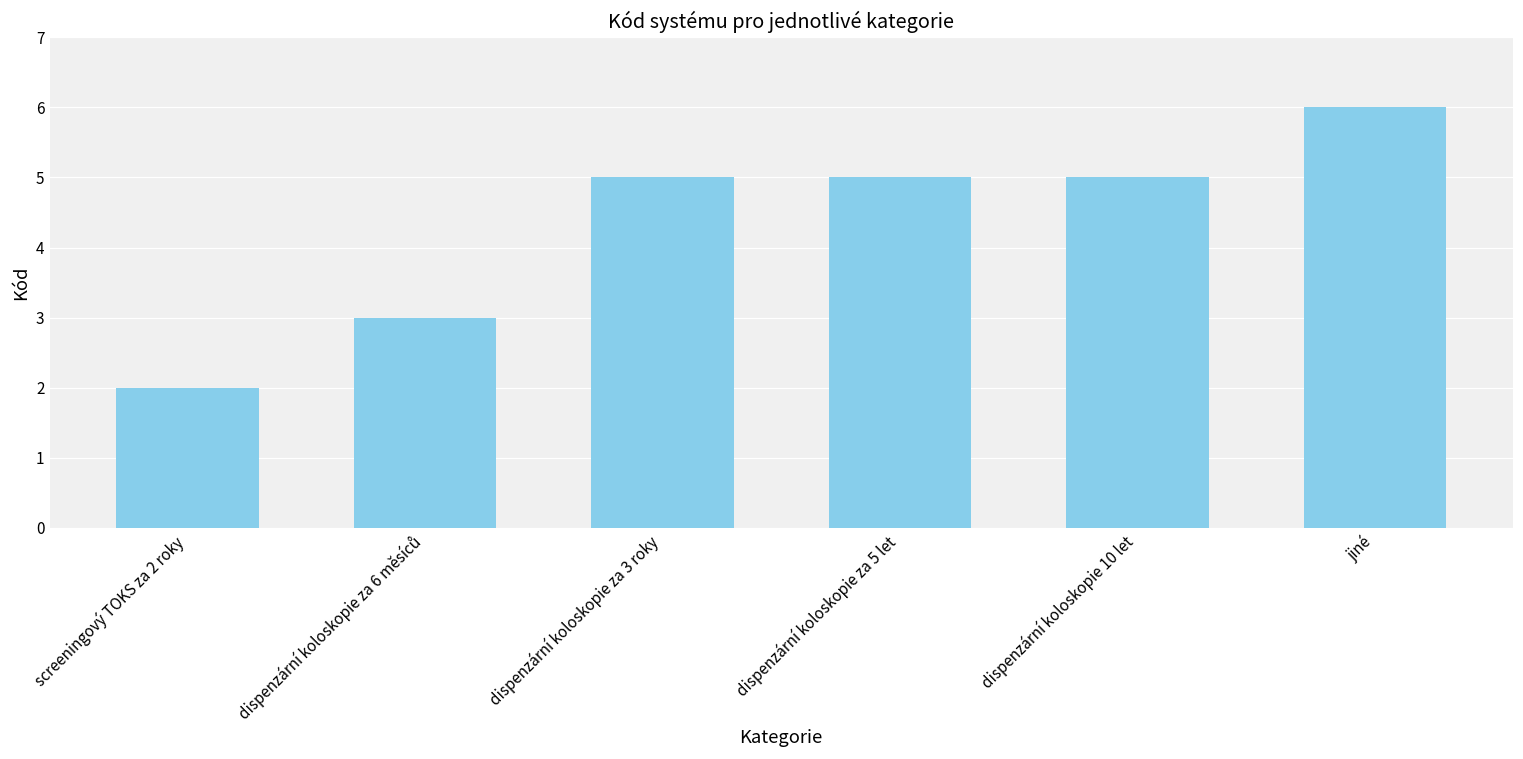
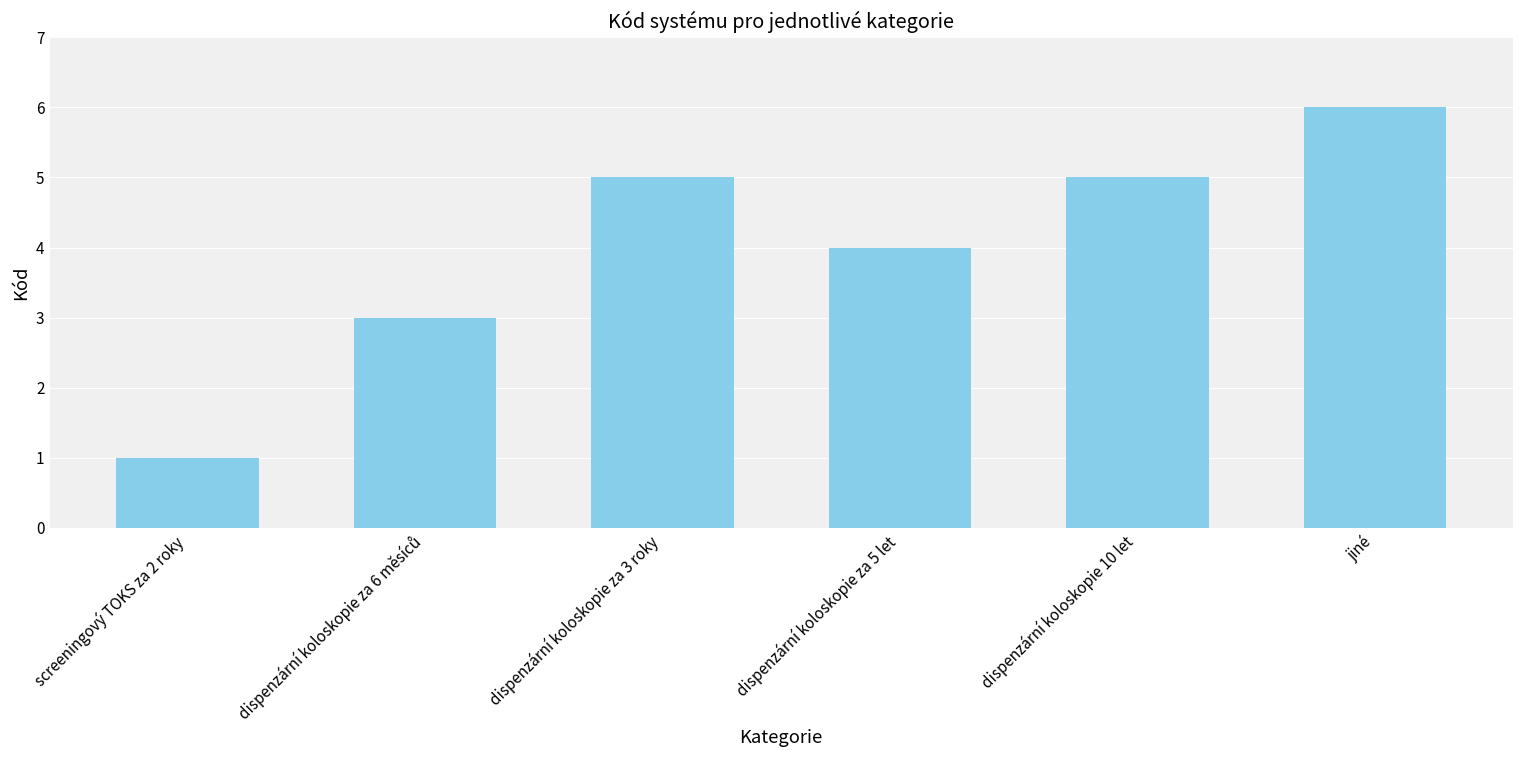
  {
-   "screeningový TOKS za 2 roky": 2,
+   "screeningový TOKS za 2 roky": 1,
    "dispenzární koloskopie za 6 měsíců": 3,
    "dispenzární koloskopie za 3 roky": 5,
-   "dispenzární koloskopie za 5 let": 5,
+   "dispenzární koloskopie za 5 let": 4,
    "dispenzární koloskopie 10 let": 5,
    "jiné": 6
  }
